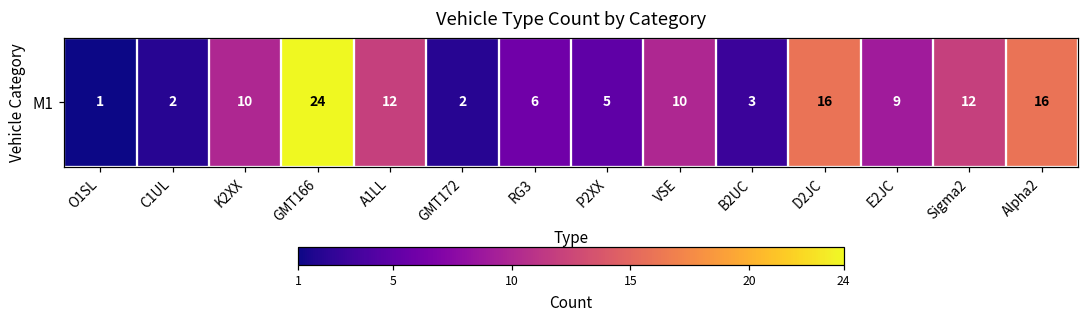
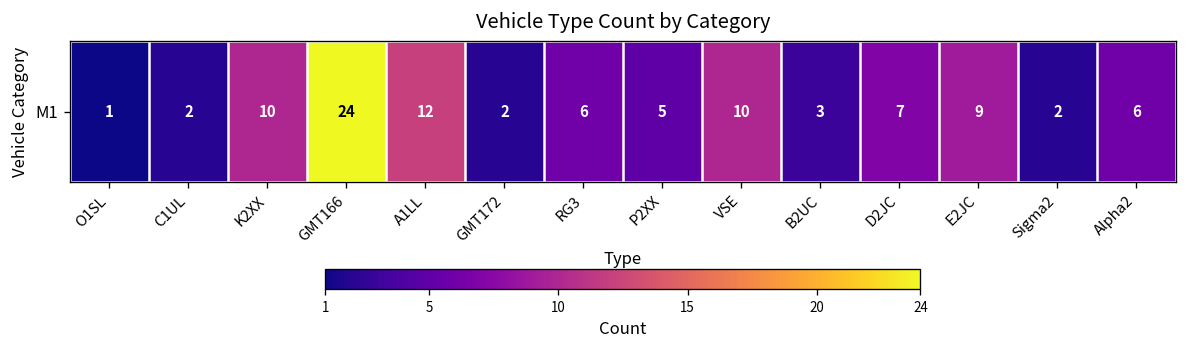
  {
    "M1": {
      "O1SL": 1,
      "C1UL": 2,
      "K2XX": 10,
      "GMT166": 24,
      "A1LL": 12,
      "GMT172": 2,
      "RG3": 6,
      "P2XX": 5,
      "VSE": 10,
      "B2UC": 3,
-     "D2JC": 16,
+     "D2JC": 7,
      "E2JC": 9,
-     "Sigma2": 12,
-     "Alpha2": 16
+     "Sigma2": 2,
+     "Alpha2": 6
    }
  }
